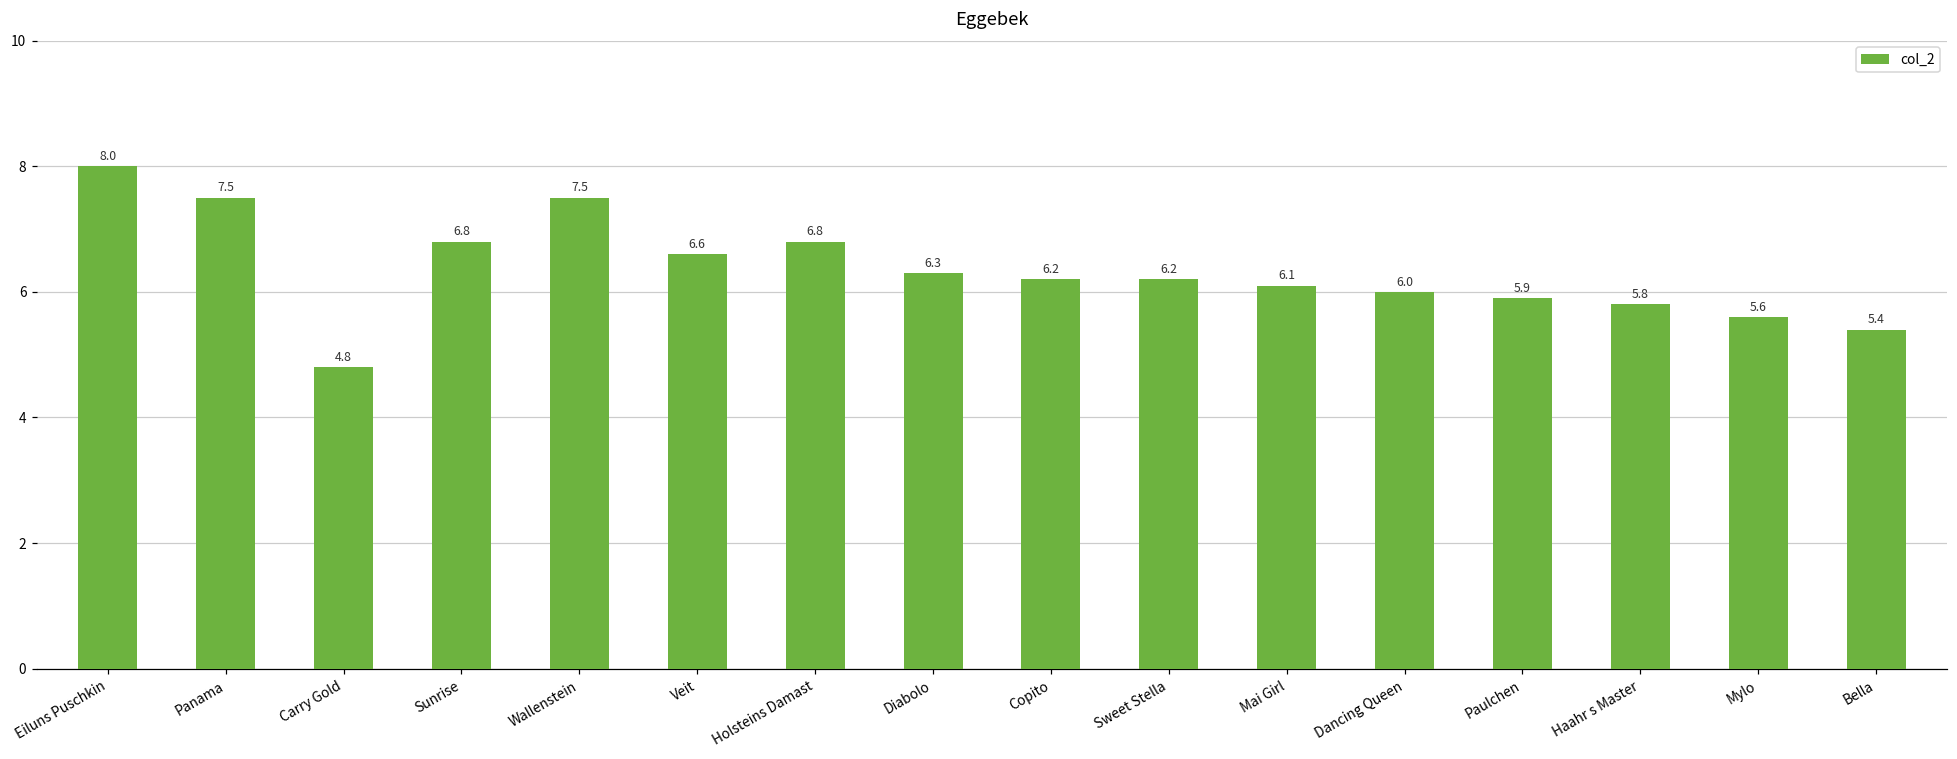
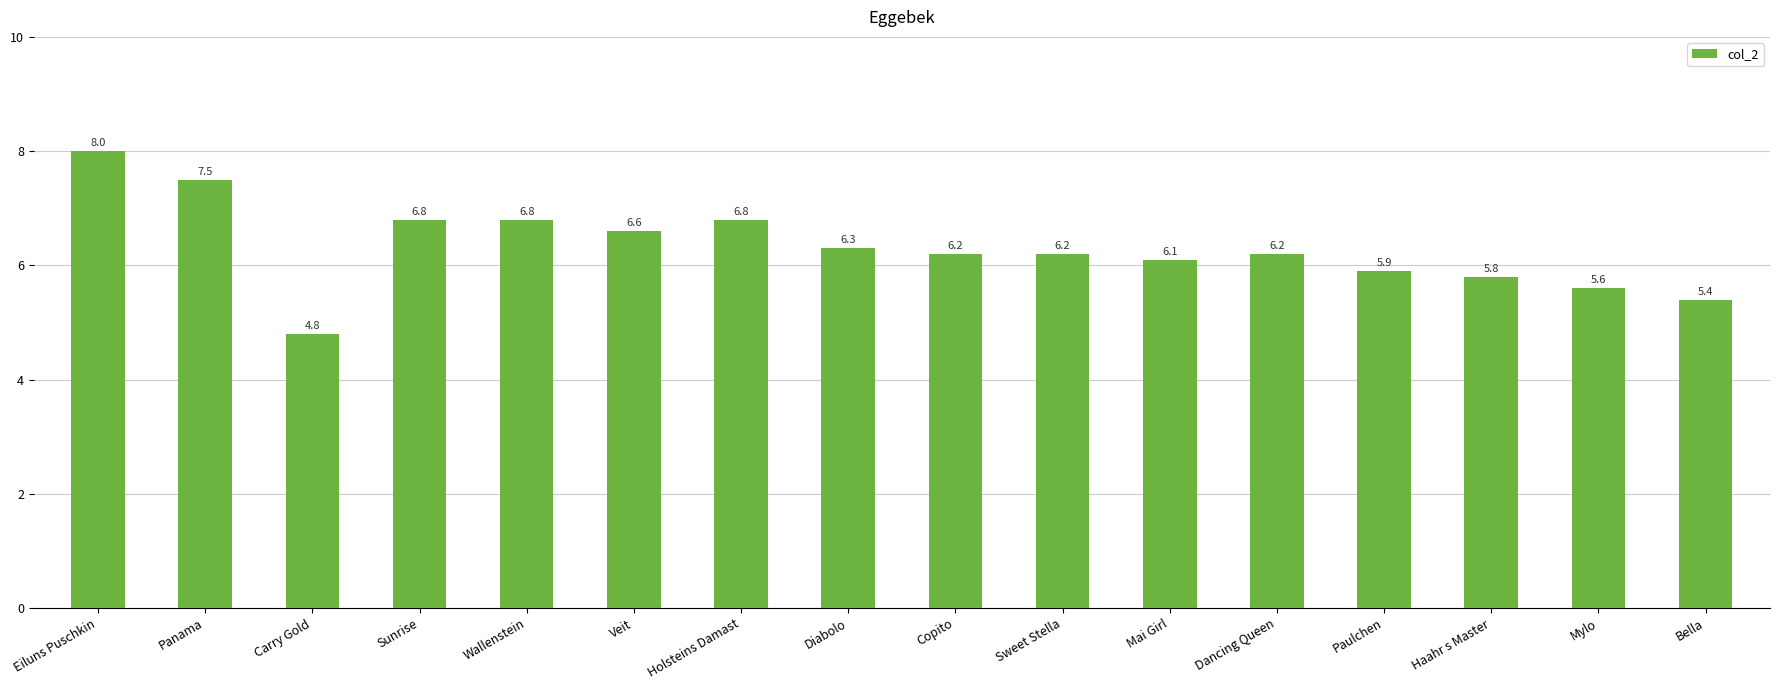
  {
    "Eiluns Puschkin": 8.0,
    "Panama": 7.5,
    "Carry Gold": 4.8,
    "Sunrise": 6.8,
-   "Wallenstein": 7.5,
+   "Wallenstein": 6.8,
    "Veit": 6.6,
    "Holsteins Damast": 6.8,
    "Diabolo": 6.3,
    "Copito": 6.2,
    "Sweet Stella": 6.2,
    "Mai Girl": 6.1,
-   "Dancing Queen": 6.0,
+   "Dancing Queen": 6.2,
    "Paulchen": 5.9,
    "Haahr s Master": 5.8,
    "Mylo": 5.6,
    "Bella": 5.4
  }
